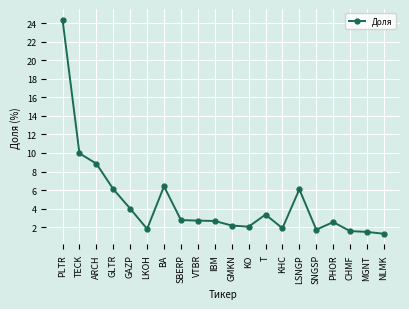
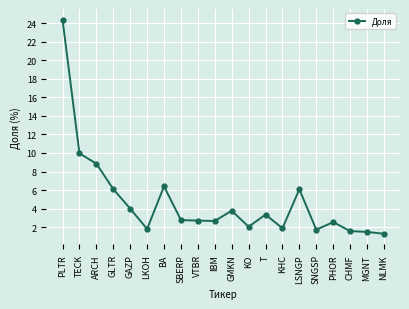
  {
    "PLTR": 24,
    "TECK": 10,
    "ARCH": 9,
    "GLTR": 6,
    "GAZP": 4,
    "LKOH": 2,
    "BA": 6,
    "SBERP": 3,
    "VTBR": 3,
    "IBM": 3,
-   "GMKN": 2,
+   "GMKN": 4,
    "KO": 2,
    "T": 3,
    "KHC": 2,
    "LSNGP": 6,
    "SNGSP": 2,
    "PHOR": 3,
    "CHMF": 2,
    "MGNT": 1,
    "NLMK": 1
  }
